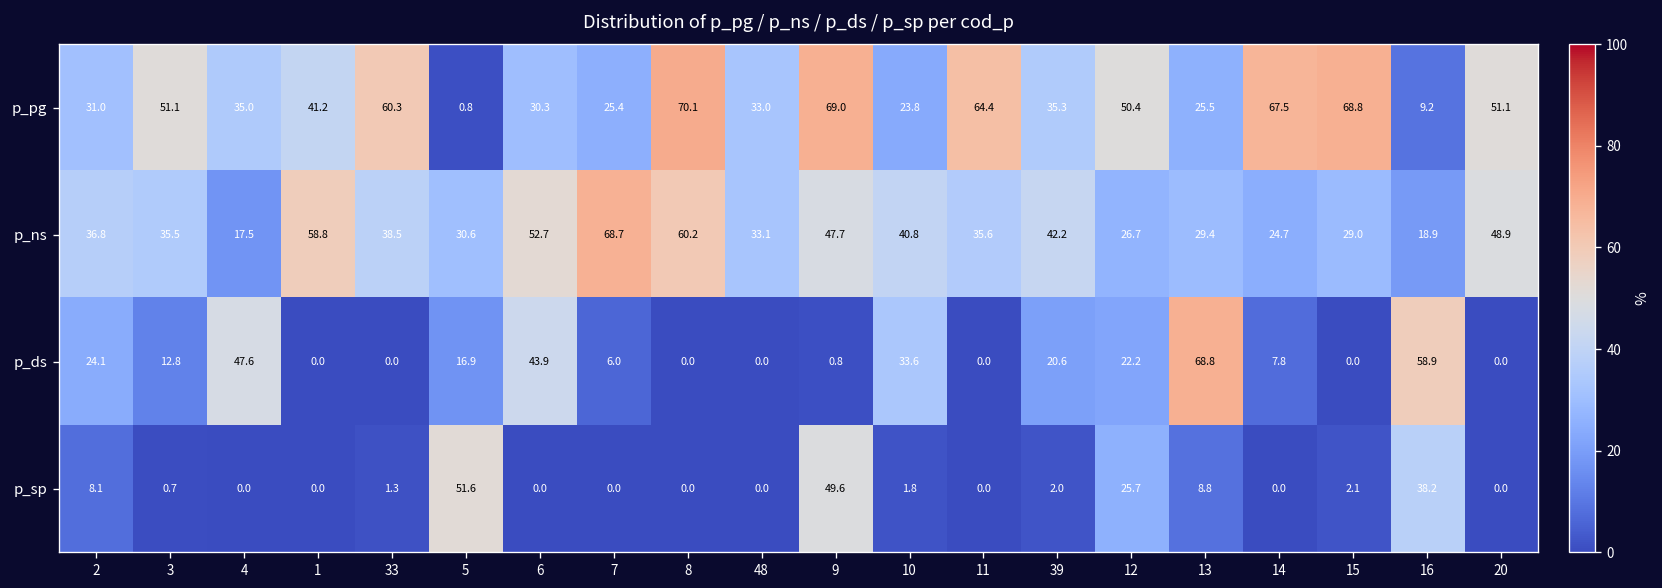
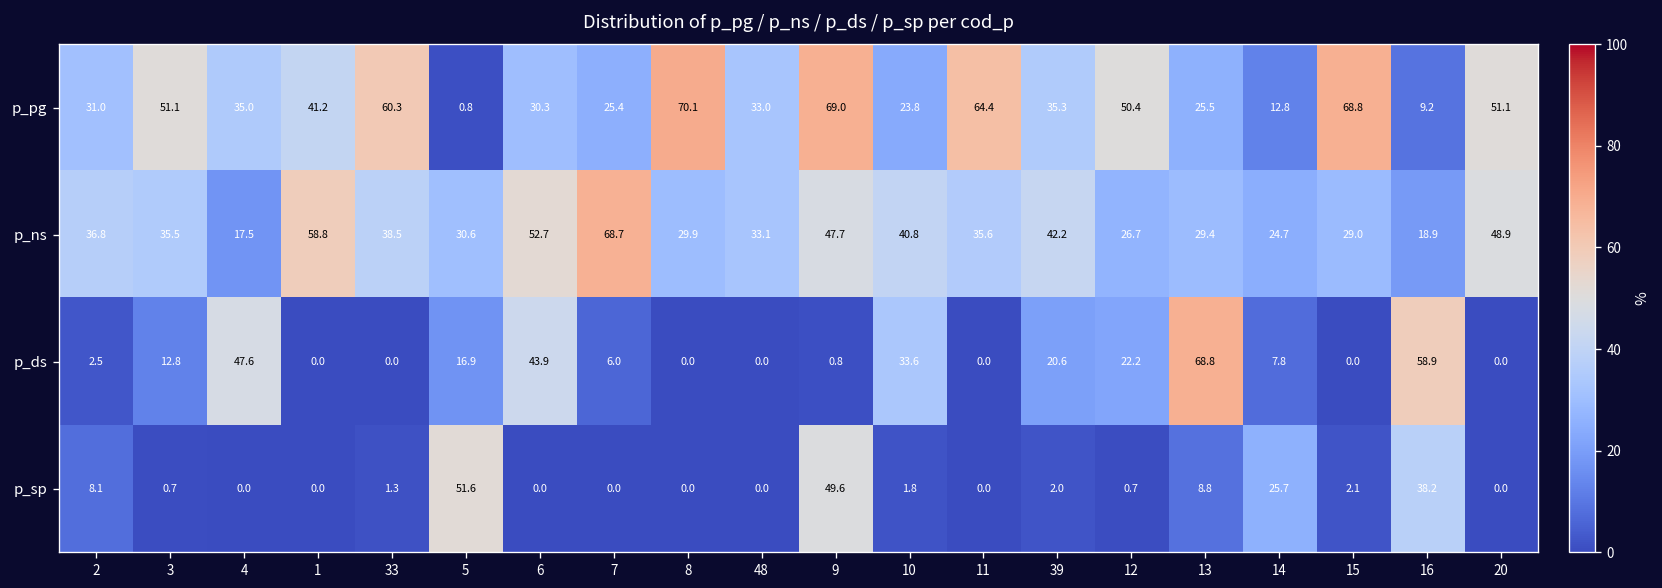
  {
    "p_pg": {
      "2": 31.0,
      "3": 51.1,
      "4": 35.0,
      "1": 41.2,
      "33": 60.3,
      "5": 0.8,
      "6": 30.3,
      "7": 25.4,
      "8": 70.1,
      "48": 33.0,
      "9": 69.0,
      "10": 23.8,
      "11": 64.4,
      "39": 35.3,
      "12": 50.4,
      "13": 25.5,
-     "14": 67.5,
+     "14": 12.8,
      "15": 68.8,
      "16": 9.2,
      "20": 51.1
    },
    "p_ns": {
      "2": 36.8,
      "3": 35.5,
      "4": 17.5,
      "1": 58.8,
      "33": 38.5,
      "5": 30.6,
      "6": 52.7,
      "7": 68.7,
-     "8": 60.2,
+     "8": 29.9,
      "48": 33.1,
      "9": 47.7,
      "10": 40.8,
      "11": 35.6,
      "39": 42.2,
      "12": 26.7,
      "13": 29.4,
      "14": 24.7,
      "15": 29.0,
      "16": 18.9,
      "20": 48.9
    },
    "p_ds": {
-     "2": 24.1,
+     "2": 2.5,
      "3": 12.8,
      "4": 47.6,
      "1": 0.0,
      "33": 0.0,
      "5": 16.9,
      "6": 43.9,
      "7": 6.0,
      "8": 0.0,
      "48": 0.0,
      "9": 0.8,
      "10": 33.6,
      "11": 0.0,
      "39": 20.6,
      "12": 22.2,
      "13": 68.8,
      "14": 7.8,
      "15": 0.0,
      "16": 58.9,
      "20": 0.0
    },
    "p_sp": {
      "2": 8.1,
      "3": 0.7,
      "4": 0.0,
      "1": 0.0,
      "33": 1.3,
      "5": 51.6,
      "6": 0.0,
      "7": 0.0,
      "8": 0.0,
      "48": 0.0,
      "9": 49.6,
      "10": 1.8,
      "11": 0.0,
      "39": 2.0,
-     "12": 25.7,
+     "12": 0.7,
      "13": 8.8,
-     "14": 0.0,
+     "14": 25.7,
      "15": 2.1,
      "16": 38.2,
      "20": 0.0
    }
  }
